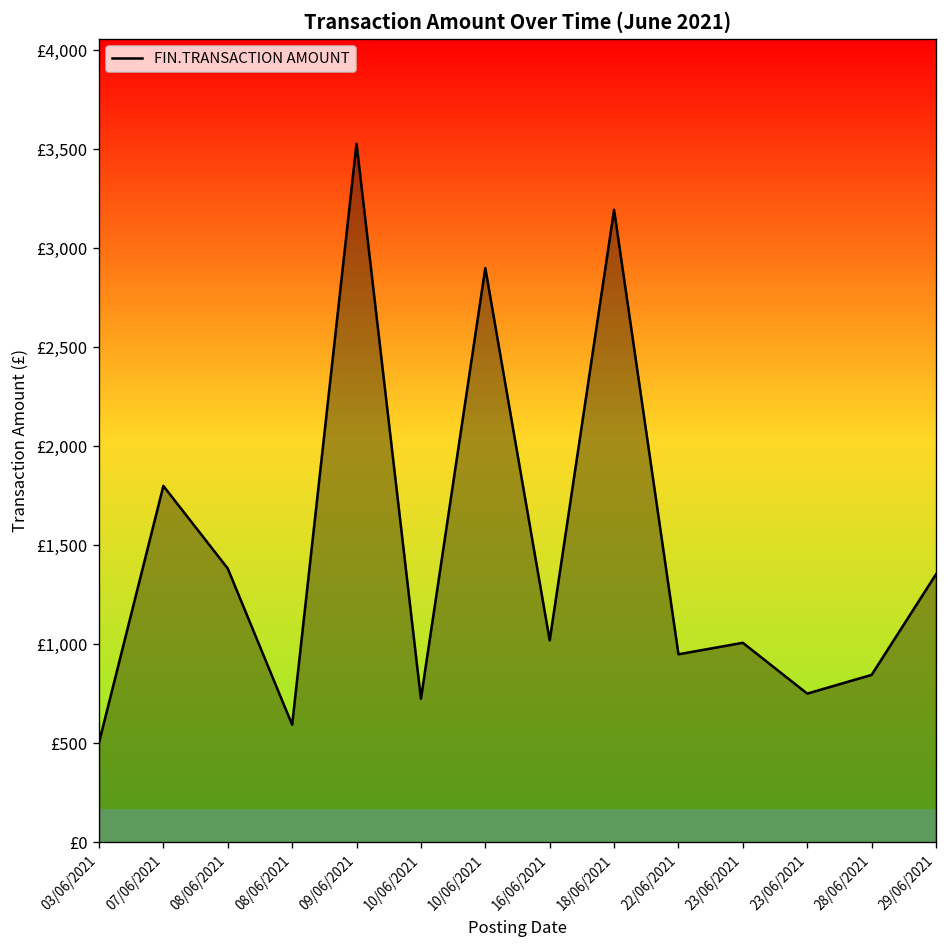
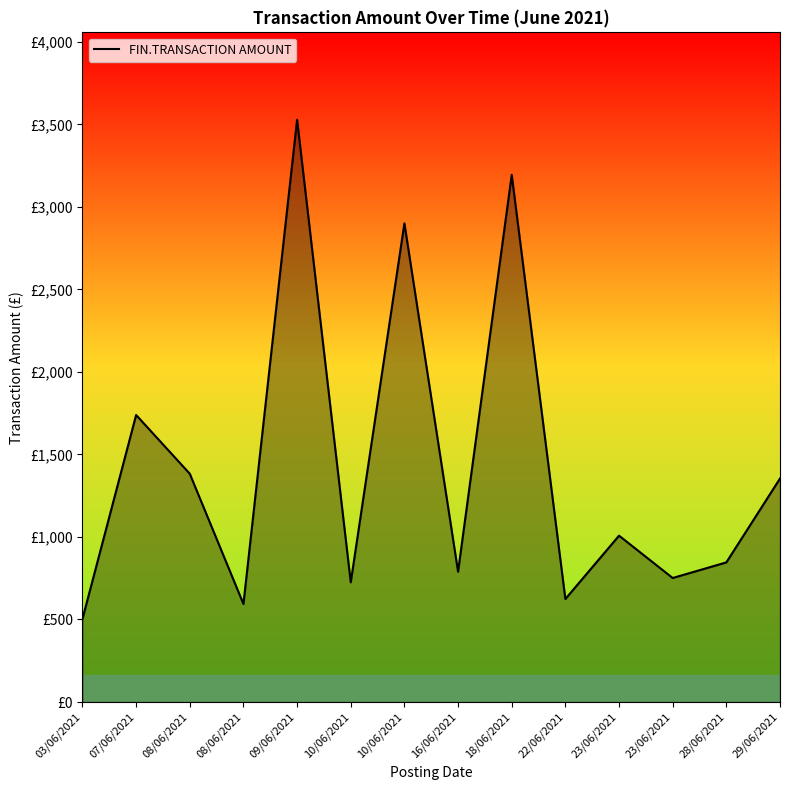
  {
    "03/06/2021": "£500",
-   "07/06/2021": "£1,800",
+   "07/06/2021": "£1,740",
    "09/06/2021": "£3,530",
-   "16/06/2021": "£1,020",
+   "16/06/2021": "£790",
    "18/06/2021": "£3,190",
-   "22/06/2021": "£950",
+   "22/06/2021": "£620",
    "28/06/2021": "£850",
    "29/06/2021": "£1,350"
  }
